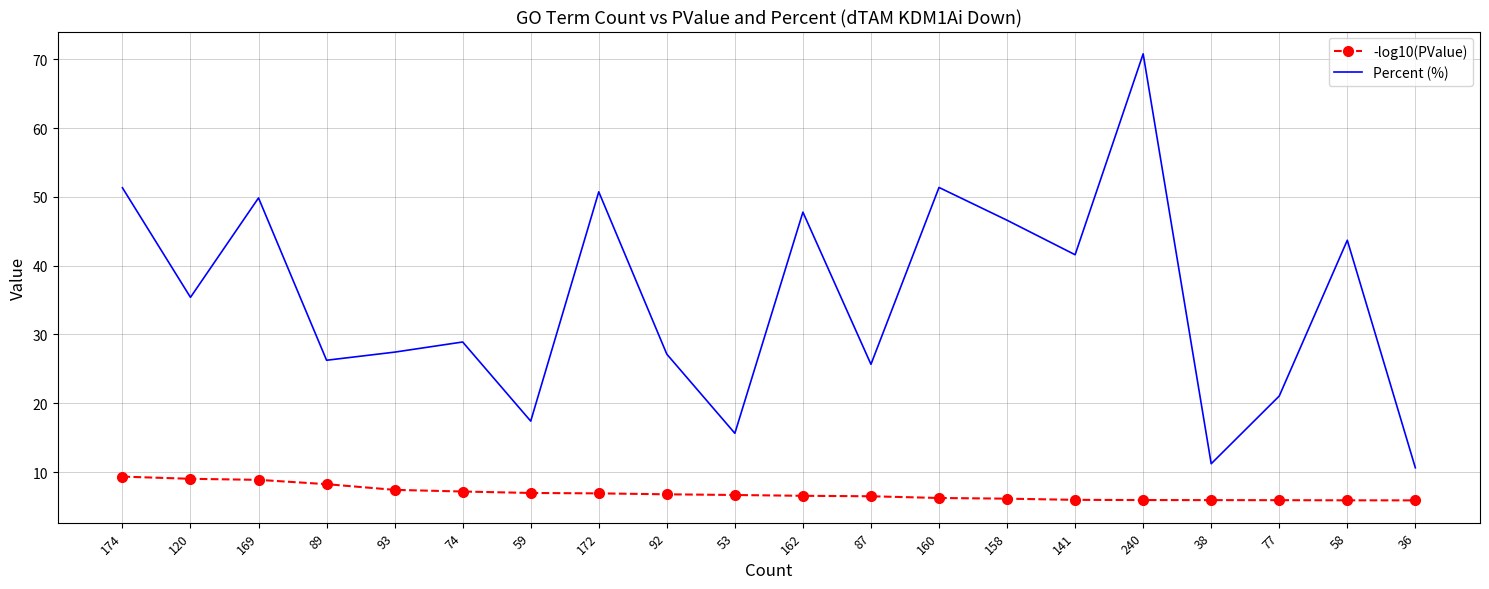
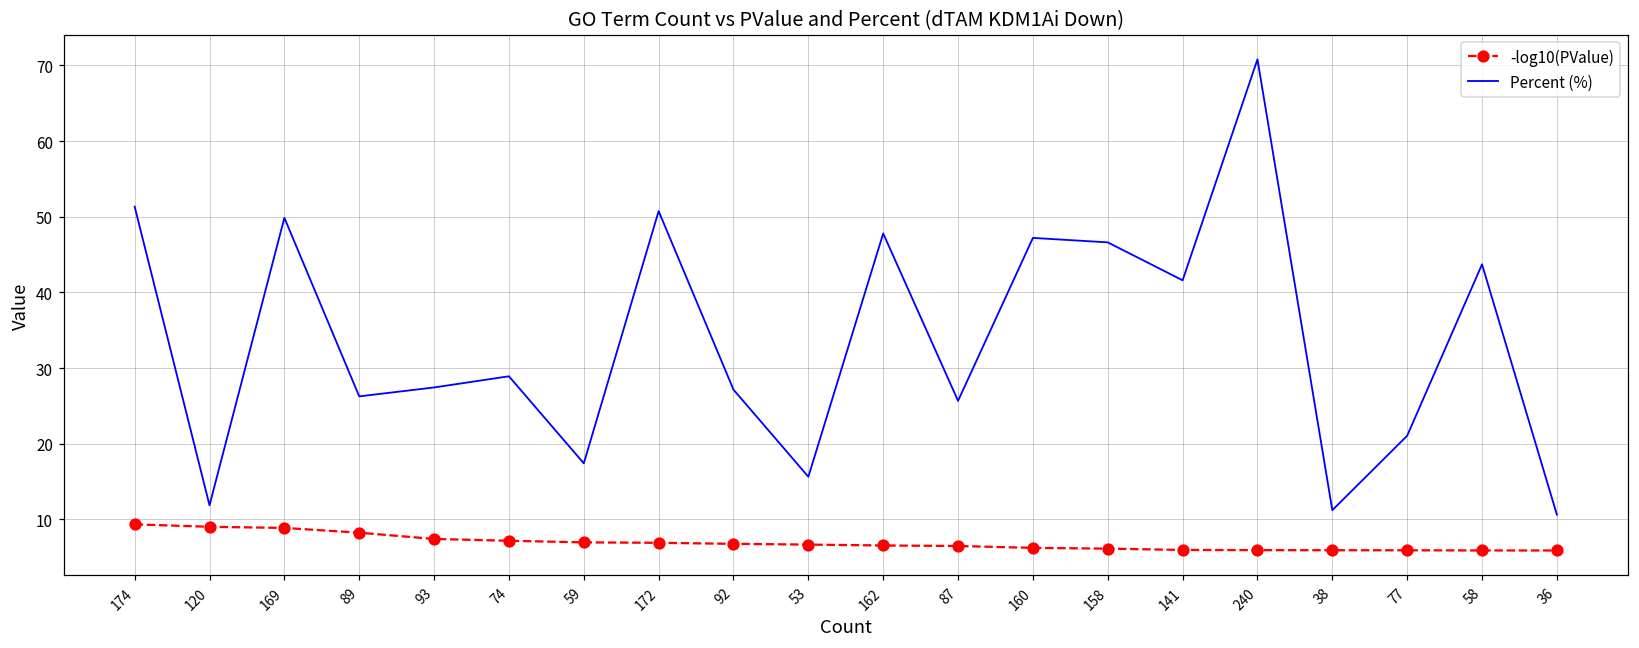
  {
    "-log10(PValue)": {
      "174": 9,
      "120": 9,
      "169": 9,
      "89": 8,
      "93": 7,
      "74": 7,
      "59": 7,
      "172": 7,
      "92": 7,
      "53": 7,
      "162": 7,
      "87": 6,
      "160": 6,
      "158": 6,
      "141": 6,
      "240": 6,
      "38": 6,
      "77": 6,
      "58": 6,
      "36": 6
    },
    "Percent (%)": {
      "174": 51,
-     "120": 35,
+     "120": 12,
      "169": 50,
      "89": 26,
      "93": 27,
      "74": 29,
      "59": 17,
      "172": 51,
      "92": 27,
      "53": 16,
      "162": 48,
      "87": 26,
-     "160": 51,
+     "160": 47,
      "158": 47,
      "141": 42,
      "240": 71,
      "38": 11,
      "77": 21,
      "58": 44,
      "36": 11
    }
  }
